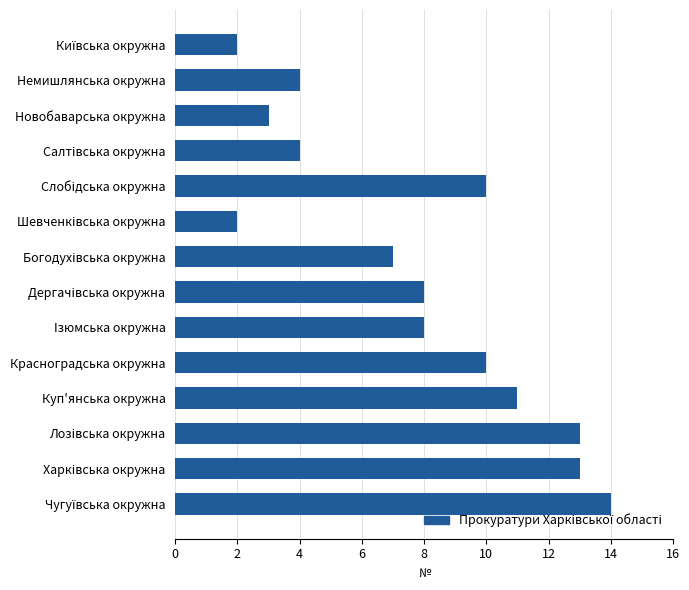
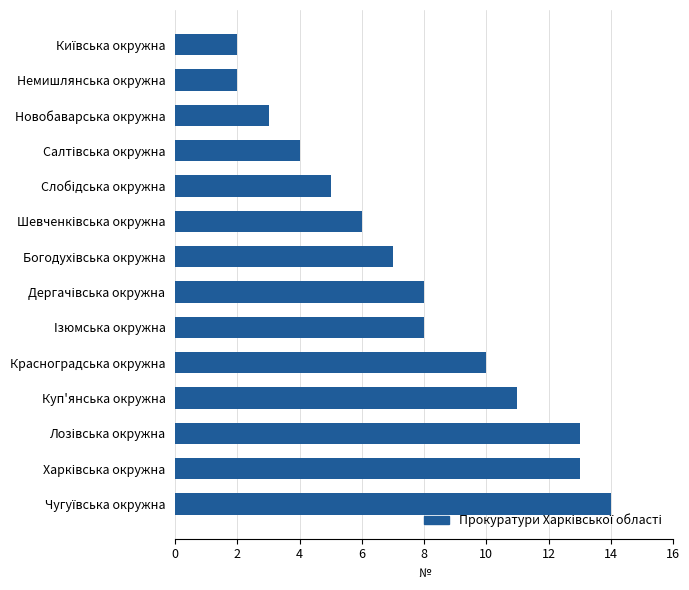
  {
    "Київська окружна": 2,
-   "Немишлянська окружна": 4,
+   "Немишлянська окружна": 2,
    "Новобаварська окружна": 3,
    "Салтівська окружна": 4,
-   "Слобідська окружна": 10,
-   "Шевченківська окружна": 2,
+   "Слобідська окружна": 5,
+   "Шевченківська окружна": 6,
    "Богодухівська окружна": 7,
    "Дергачівська окружна": 8,
    "Ізюмська окружна": 8,
    "Красноградська окружна": 10,
    "Куп'янська окружна": 11,
    "Лозівська окружна": 13,
    "Харківська окружна": 13,
    "Чугуївська окружна": 14
  }
